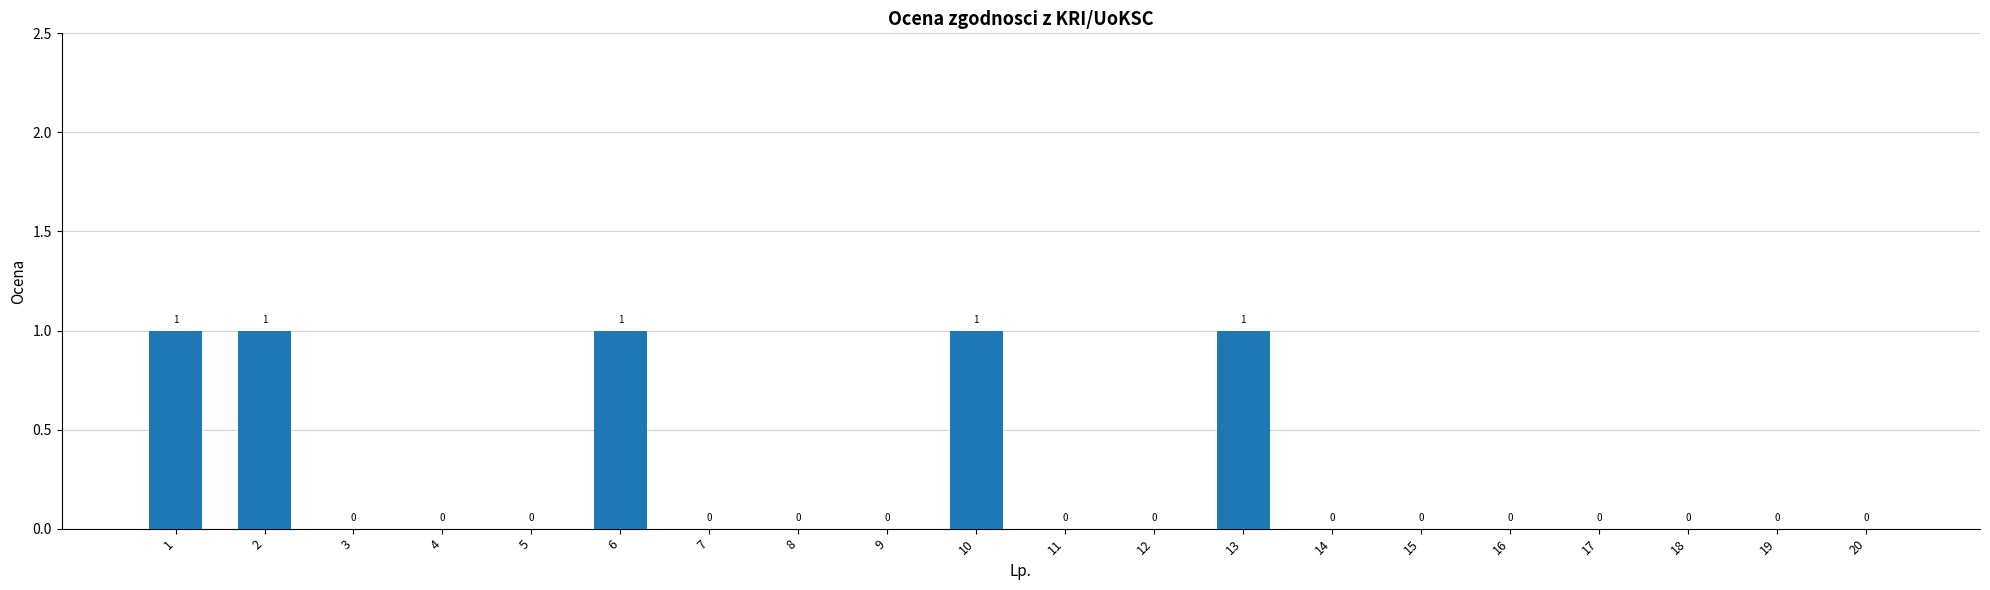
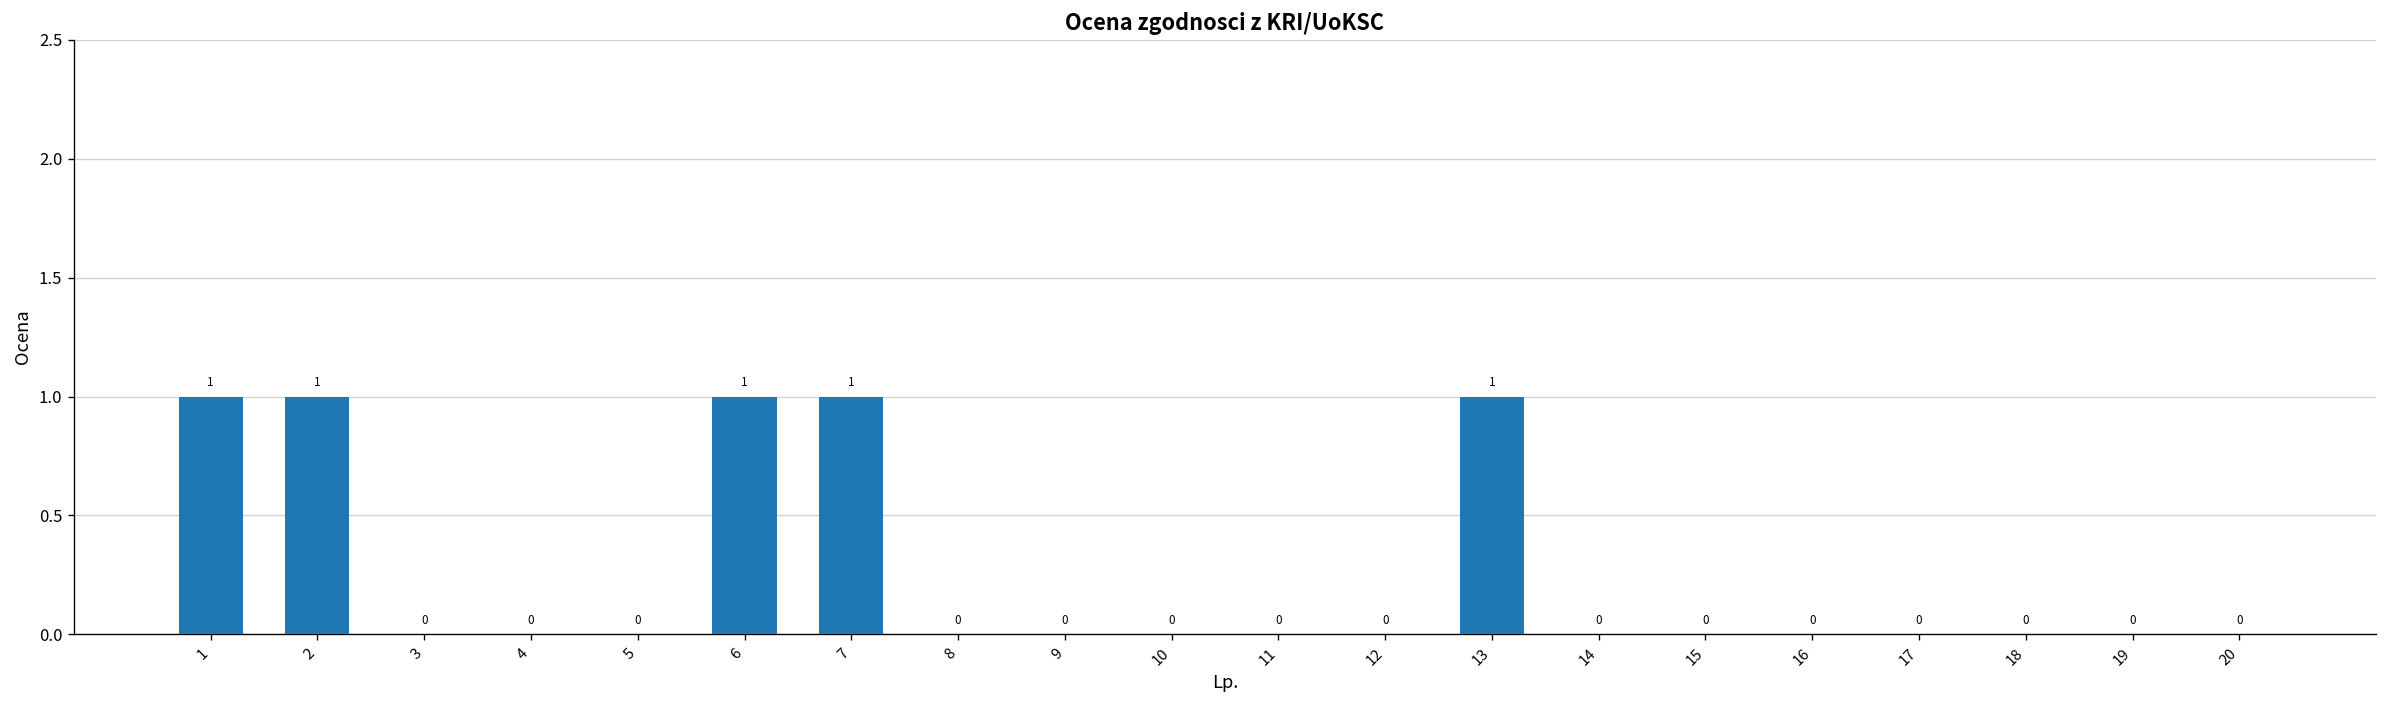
  {
    "1": 1,
    "2": 1,
    "3": 0,
    "4": 0,
    "5": 0,
    "6": 1,
-   "7": 0,
+   "7": 1,
    "8": 0,
    "9": 0,
-   "10": 1,
+   "10": 0,
    "11": 0,
    "12": 0,
    "13": 1,
    "14": 0,
    "15": 0,
    "16": 0,
    "17": 0,
    "18": 0,
    "19": 0,
    "20": 0
  }
